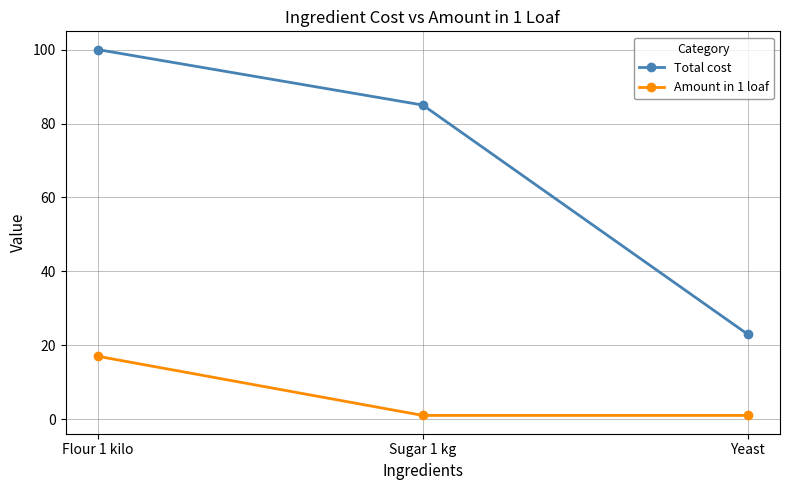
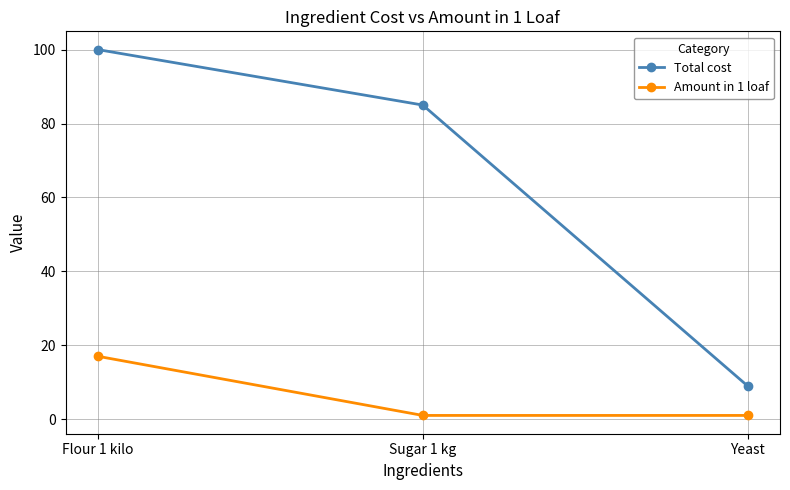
  {
    "Total cost": {
      "Flour 1 kilo": 100,
      "Sugar 1 kg": 85,
-     "Yeast": 23
+     "Yeast": 9
    },
    "Amount in 1 loaf": {
      "Flour 1 kilo": 17,
      "Sugar 1 kg": 1,
      "Yeast": 1
    }
  }
